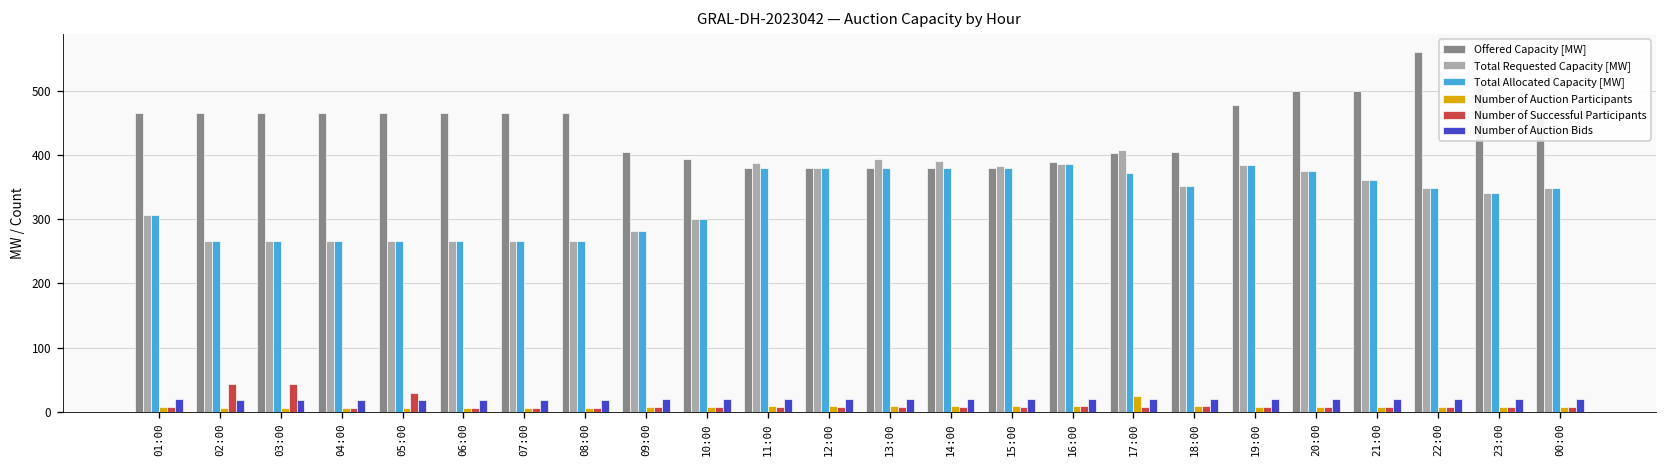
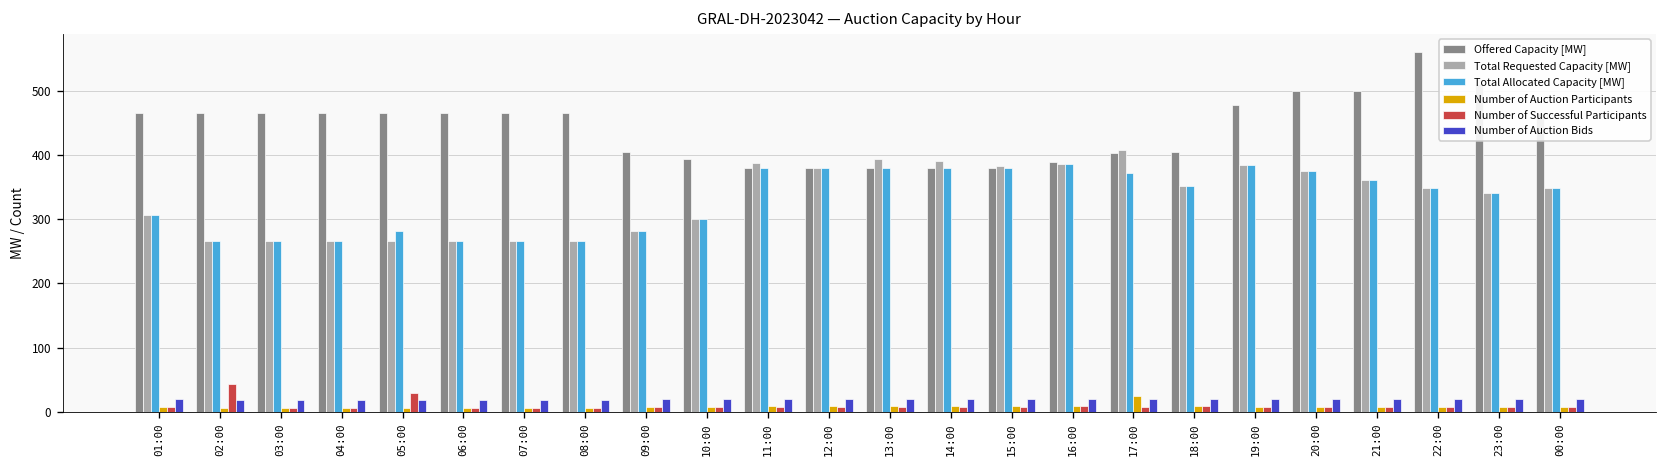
  {
    "Total Allocated Capacity [MW]": {
      "01:00": 310,
      "02:00": 270,
      "03:00": 270,
      "04:00": 270,
-     "05:00": 270,
+     "05:00": 280,
      "06:00": 270,
      "07:00": 270,
      "08:00": 270,
      "09:00": 280,
      "10:00": 300,
      "11:00": 380,
      "12:00": 380,
      "13:00": 380,
      "14:00": 380,
      "15:00": 380,
      "16:00": 390,
      "17:00": 370,
      "18:00": 350,
      "19:00": 390,
      "20:00": 380,
      "21:00": 360,
      "22:00": 350,
      "23:00": 340,
      "00:00": 350
    },
    "Number of Auction Participants": {
      "01:00": 10,
      "02:00": 10,
      "03:00": 10,
      "04:00": 10,
      "05:00": 10,
      "06:00": 10,
      "07:00": 10,
      "08:00": 10,
      "09:00": 10,
      "10:00": 10,
      "11:00": 10,
      "12:00": 10,
      "13:00": 10,
      "14:00": 10,
      "15:00": 10,
      "16:00": 10,
      "17:00": 30,
      "18:00": 10,
      "19:00": 10,
      "20:00": 10,
      "21:00": 10,
      "22:00": 10,
      "23:00": 10,
      "00:00": 10
    },
    "Number of Successful Participants": {
      "01:00": 10,
      "02:00": 40,
-     "03:00": 40,
+     "03:00": 10,
      "04:00": 10,
      "05:00": 30,
      "06:00": 10,
      "07:00": 10,
      "08:00": 10,
      "09:00": 10,
      "10:00": 10,
      "11:00": 10,
      "12:00": 10,
      "13:00": 10,
      "14:00": 10,
      "15:00": 10,
      "16:00": 10,
      "17:00": 10,
      "18:00": 10,
      "19:00": 10,
      "20:00": 10,
      "21:00": 10,
      "22:00": 10,
      "23:00": 10,
      "00:00": 10
    },
    "Number of Auction Bids": {
      "01:00": 20,
      "02:00": 20,
      "03:00": 20,
      "04:00": 20,
      "05:00": 20,
      "06:00": 20,
      "07:00": 20,
      "08:00": 20,
      "09:00": 20,
      "10:00": 20,
      "11:00": 20,
      "12:00": 20,
      "13:00": 20,
      "14:00": 20,
      "15:00": 20,
      "16:00": 20,
      "17:00": 20,
      "18:00": 20,
      "19:00": 20,
      "20:00": 20,
      "21:00": 20,
      "22:00": 20,
      "23:00": 20,
      "00:00": 20
    }
  }
